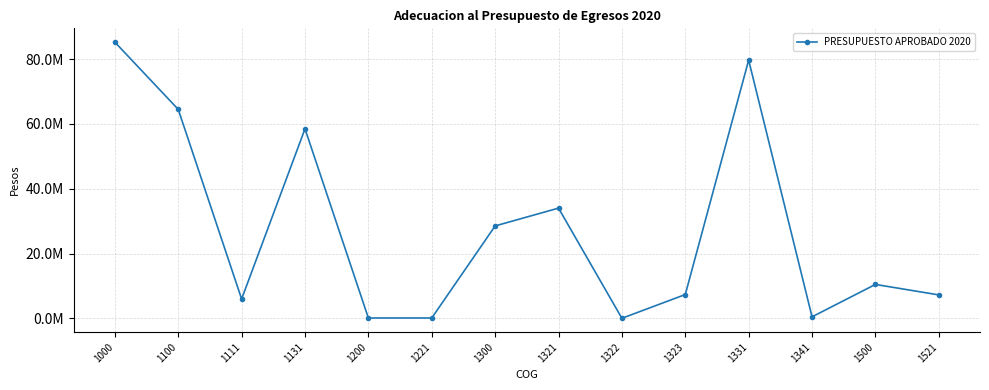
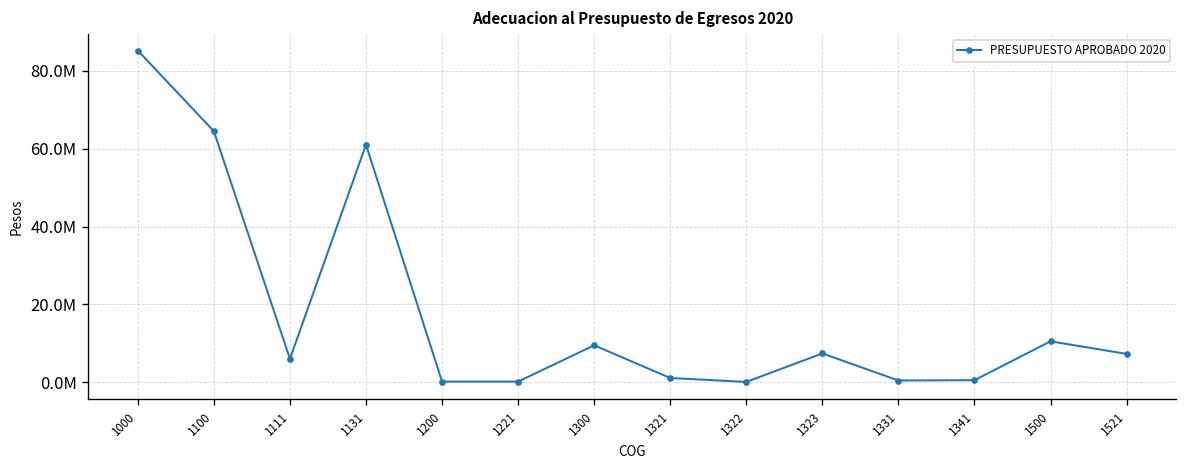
  {
    "1000": 85000000,
    "1100": 64000000,
    "1111": 6000000,
-   "1131": 58000000,
+   "1131": 61000000,
    "1200": 0,
    "1221": 0,
-   "1300": 29000000,
-   "1321": 34000000,
+   "1300": 9000000,
+   "1321": 1000000,
    "1322": 0,
    "1323": 7000000,
-   "1331": 80000000,
+   "1331": 0,
    "1341": 1000000,
    "1500": 11000000,
    "1521": 7000000
  }
